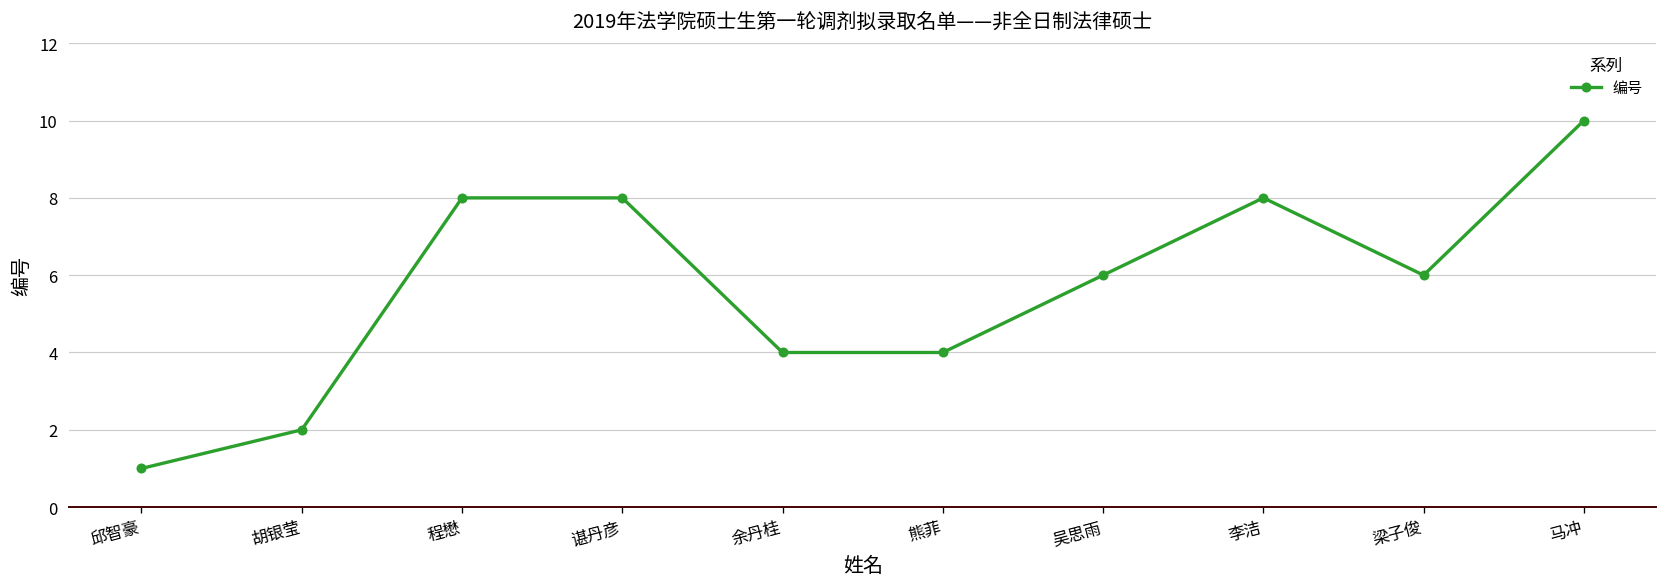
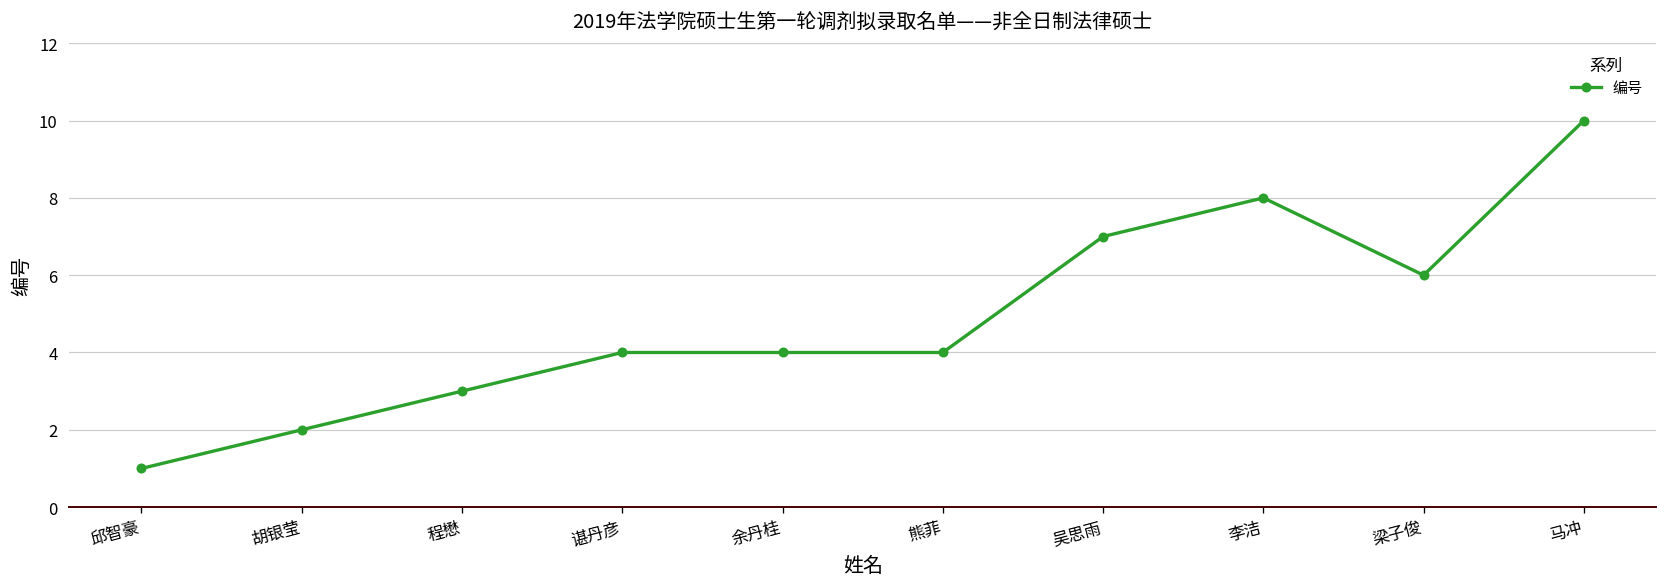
  {
    "邱智豪": 1,
    "胡银莹": 2,
-   "程懋": 8,
-   "谌丹彦": 8,
+   "程懋": 3,
+   "谌丹彦": 4,
    "余丹桂": 4,
    "熊菲": 4,
-   "吴思雨": 6,
+   "吴思雨": 7,
    "李洁": 8,
    "梁子俊": 6,
    "马冲": 10
  }
